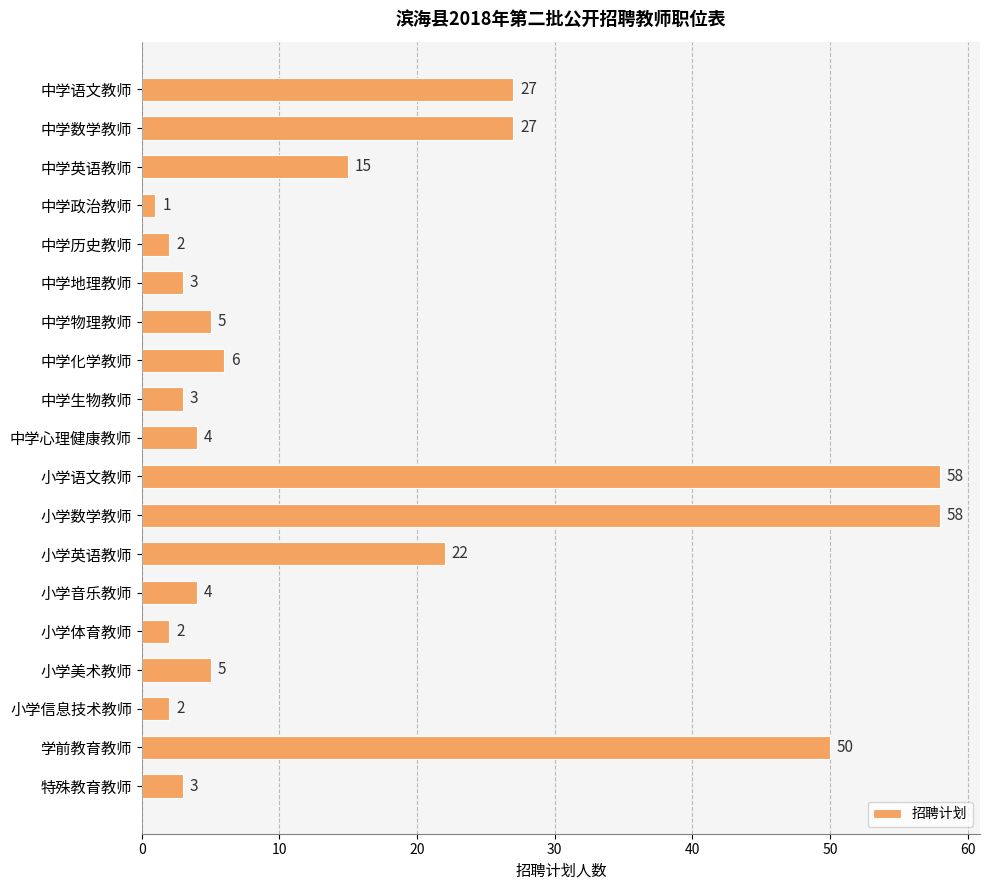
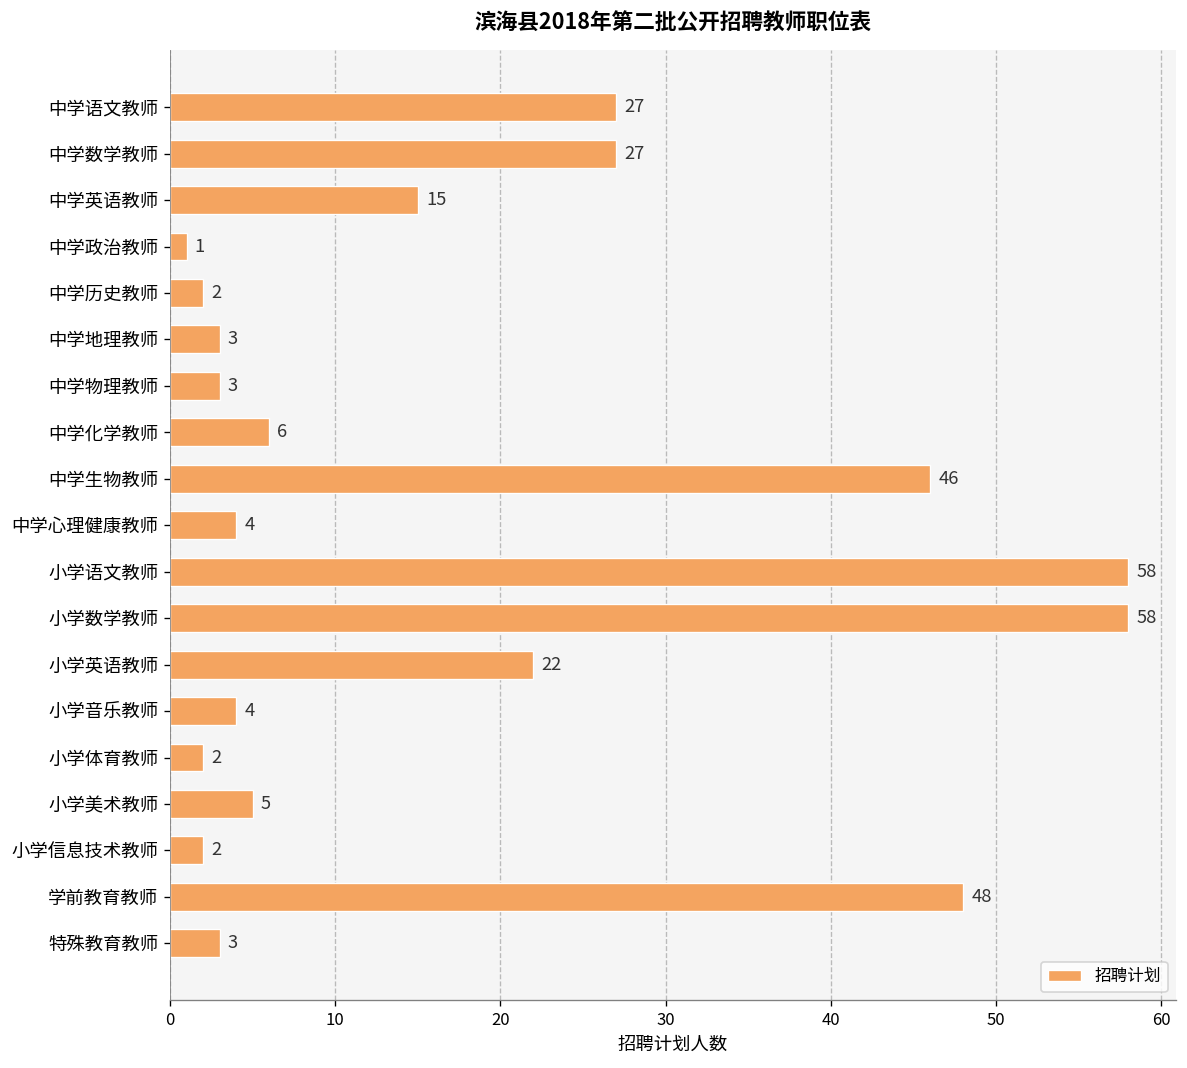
  {
    "中学语文教师": 27,
    "中学数学教师": 27,
    "中学英语教师": 15,
    "中学政治教师": 1,
    "中学历史教师": 2,
    "中学地理教师": 3,
-   "中学物理教师": 5,
+   "中学物理教师": 3,
    "中学化学教师": 6,
-   "中学生物教师": 3,
+   "中学生物教师": 46,
    "中学心理健康教师": 4,
    "小学语文教师": 58,
    "小学数学教师": 58,
    "小学英语教师": 22,
    "小学音乐教师": 4,
    "小学体育教师": 2,
    "小学美术教师": 5,
    "小学信息技术教师": 2,
-   "学前教育教师": 50,
+   "学前教育教师": 48,
    "特殊教育教师": 3
  }
